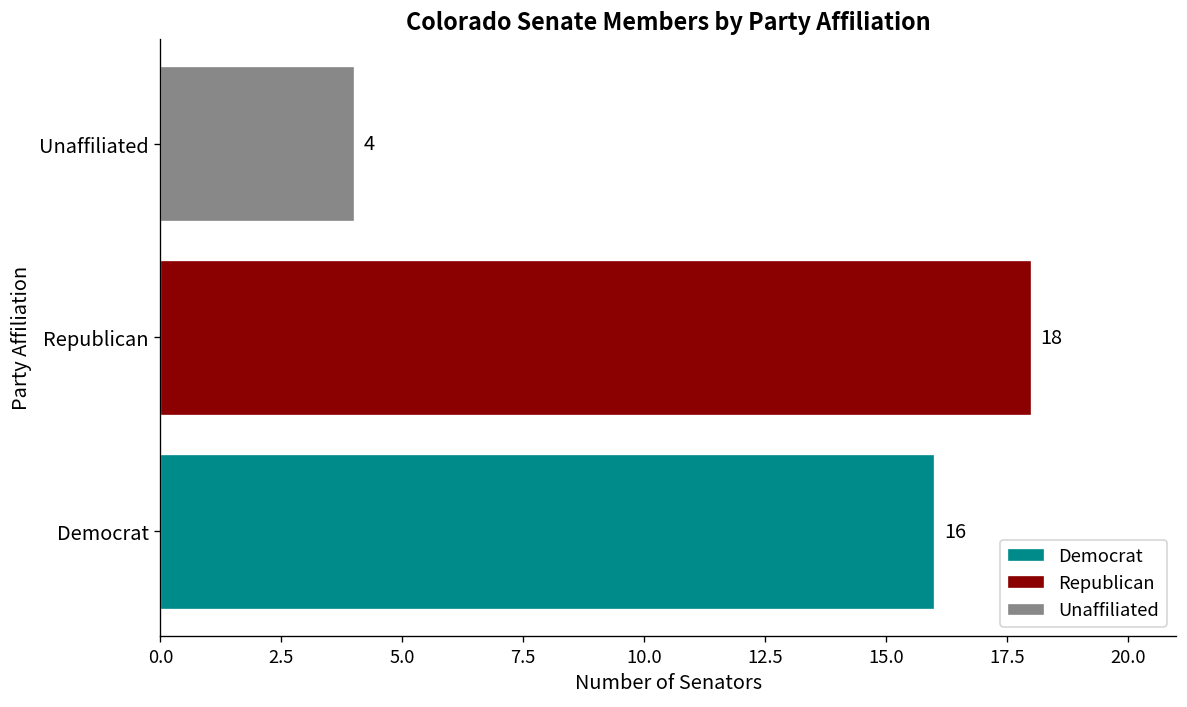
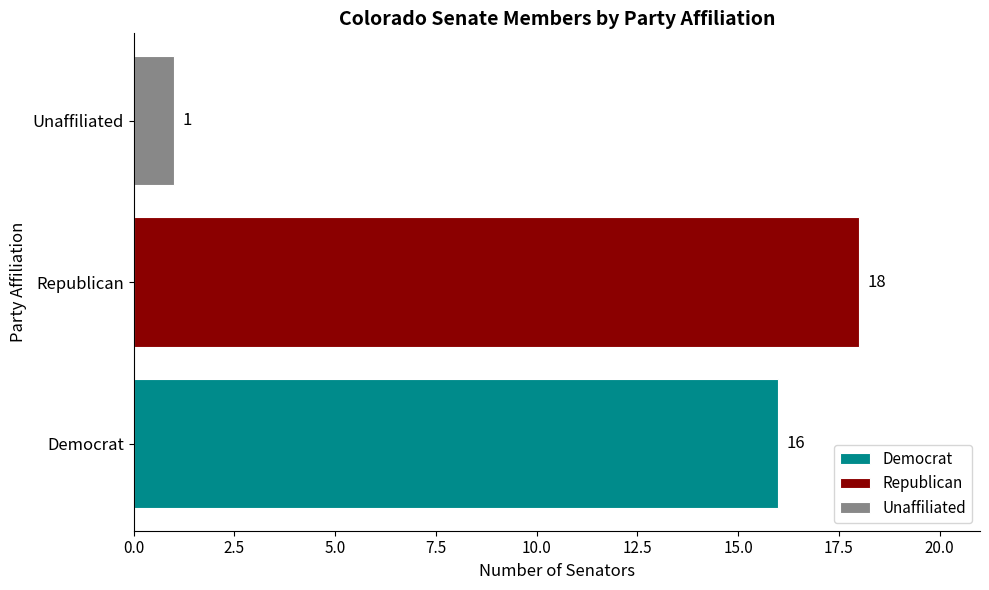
  {
    "Republican": {
      "Republican": 18
    },
    "Unaffiliated": {
-     "Unaffiliated": 4
+     "Unaffiliated": 1
    }
  }
